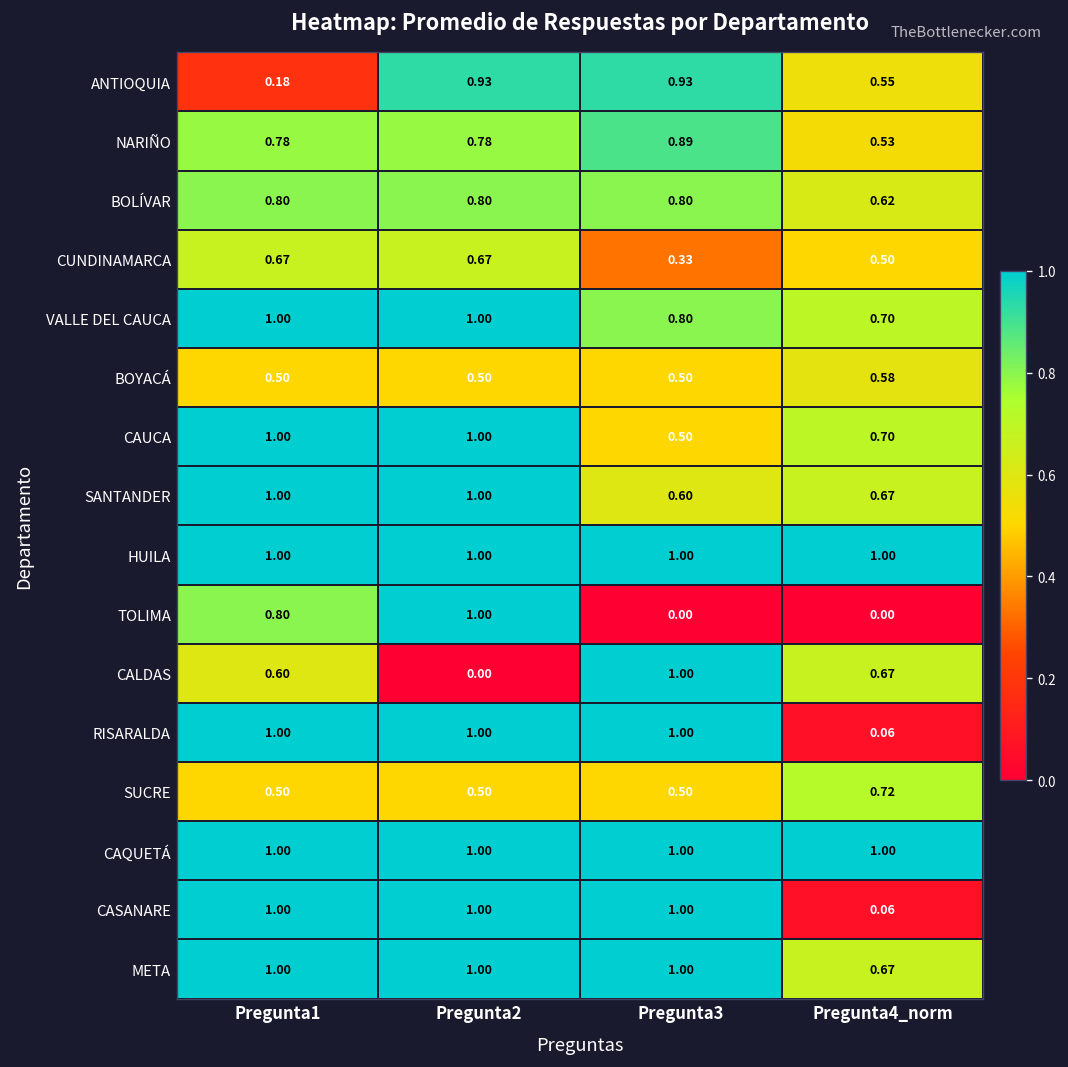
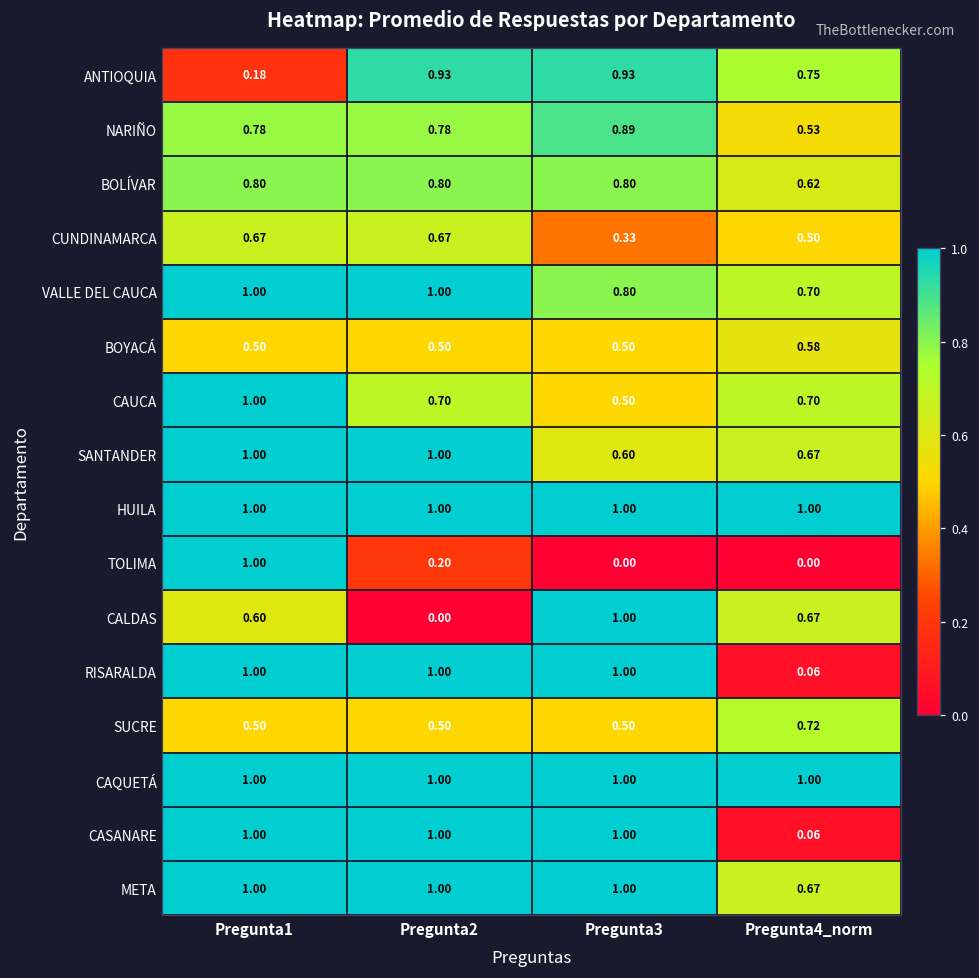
  {
    "ANTIOQUIA": {
      "Pregunta1": 0.18,
      "Pregunta2": 0.93,
      "Pregunta3": 0.93,
-     "Pregunta4_norm": 0.55
+     "Pregunta4_norm": 0.75
    },
    "NARIÑO": {
      "Pregunta1": 0.78,
      "Pregunta2": 0.78,
      "Pregunta3": 0.89,
      "Pregunta4_norm": 0.53
    },
    "BOLÍVAR": {
      "Pregunta1": 0.80,
      "Pregunta2": 0.80,
      "Pregunta3": 0.80,
      "Pregunta4_norm": 0.62
    },
    "CUNDINAMARCA": {
      "Pregunta1": 0.67,
      "Pregunta2": 0.67,
      "Pregunta3": 0.33,
      "Pregunta4_norm": 0.50
    },
    "VALLE DEL CAUCA": {
      "Pregunta1": 1.00,
      "Pregunta2": 1.00,
      "Pregunta3": 0.80,
      "Pregunta4_norm": 0.70
    },
    "BOYACÁ": {
      "Pregunta1": 0.50,
      "Pregunta2": 0.50,
      "Pregunta3": 0.50,
      "Pregunta4_norm": 0.58
    },
    "CAUCA": {
      "Pregunta1": 1.00,
-     "Pregunta2": 1.00,
+     "Pregunta2": 0.70,
      "Pregunta3": 0.50,
      "Pregunta4_norm": 0.70
    },
    "SANTANDER": {
      "Pregunta1": 1.00,
      "Pregunta2": 1.00,
      "Pregunta3": 0.60,
      "Pregunta4_norm": 0.67
    },
    "HUILA": {
      "Pregunta1": 1.00,
      "Pregunta2": 1.00,
      "Pregunta3": 1.00,
      "Pregunta4_norm": 1.00
    },
    "TOLIMA": {
-     "Pregunta1": 0.80,
-     "Pregunta2": 1.00,
+     "Pregunta1": 1.00,
+     "Pregunta2": 0.20,
      "Pregunta3": 0.00,
      "Pregunta4_norm": 0.00
    },
    "CALDAS": {
      "Pregunta1": 0.60,
      "Pregunta2": 0.00,
      "Pregunta3": 1.00,
      "Pregunta4_norm": 0.67
    },
    "RISARALDA": {
      "Pregunta1": 1.00,
      "Pregunta2": 1.00,
      "Pregunta3": 1.00,
      "Pregunta4_norm": 0.06
    },
    "SUCRE": {
      "Pregunta1": 0.50,
      "Pregunta2": 0.50,
      "Pregunta3": 0.50,
      "Pregunta4_norm": 0.72
    },
    "CAQUETÁ": {
      "Pregunta1": 1.00,
      "Pregunta2": 1.00,
      "Pregunta3": 1.00,
      "Pregunta4_norm": 1.00
    },
    "CASANARE": {
      "Pregunta1": 1.00,
      "Pregunta2": 1.00,
      "Pregunta3": 1.00,
      "Pregunta4_norm": 0.06
    },
    "META": {
      "Pregunta1": 1.00,
      "Pregunta2": 1.00,
      "Pregunta3": 1.00,
      "Pregunta4_norm": 0.67
    }
  }
